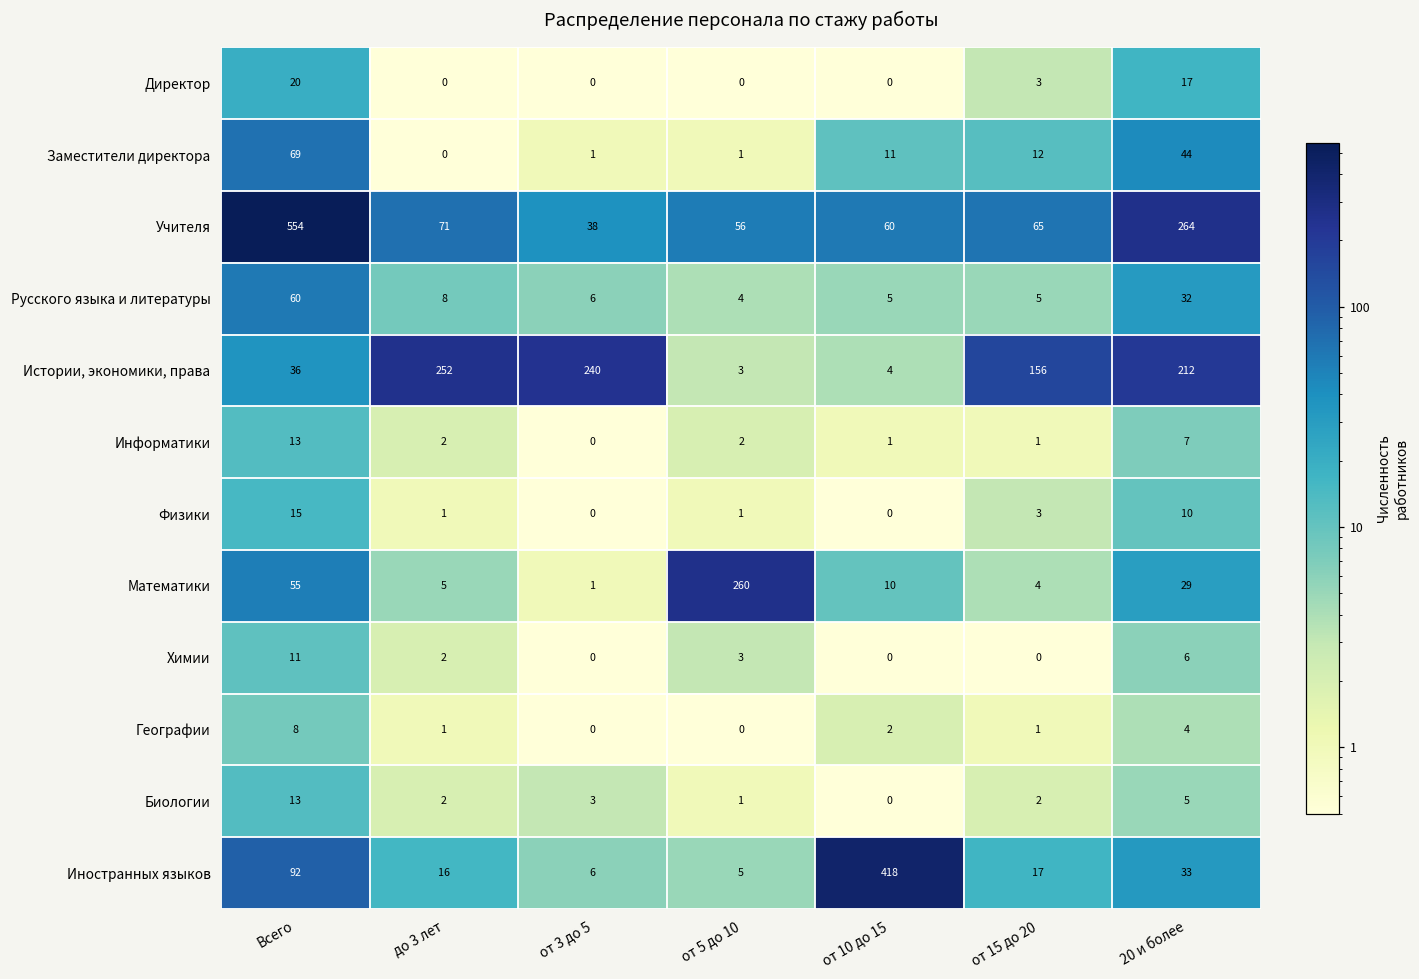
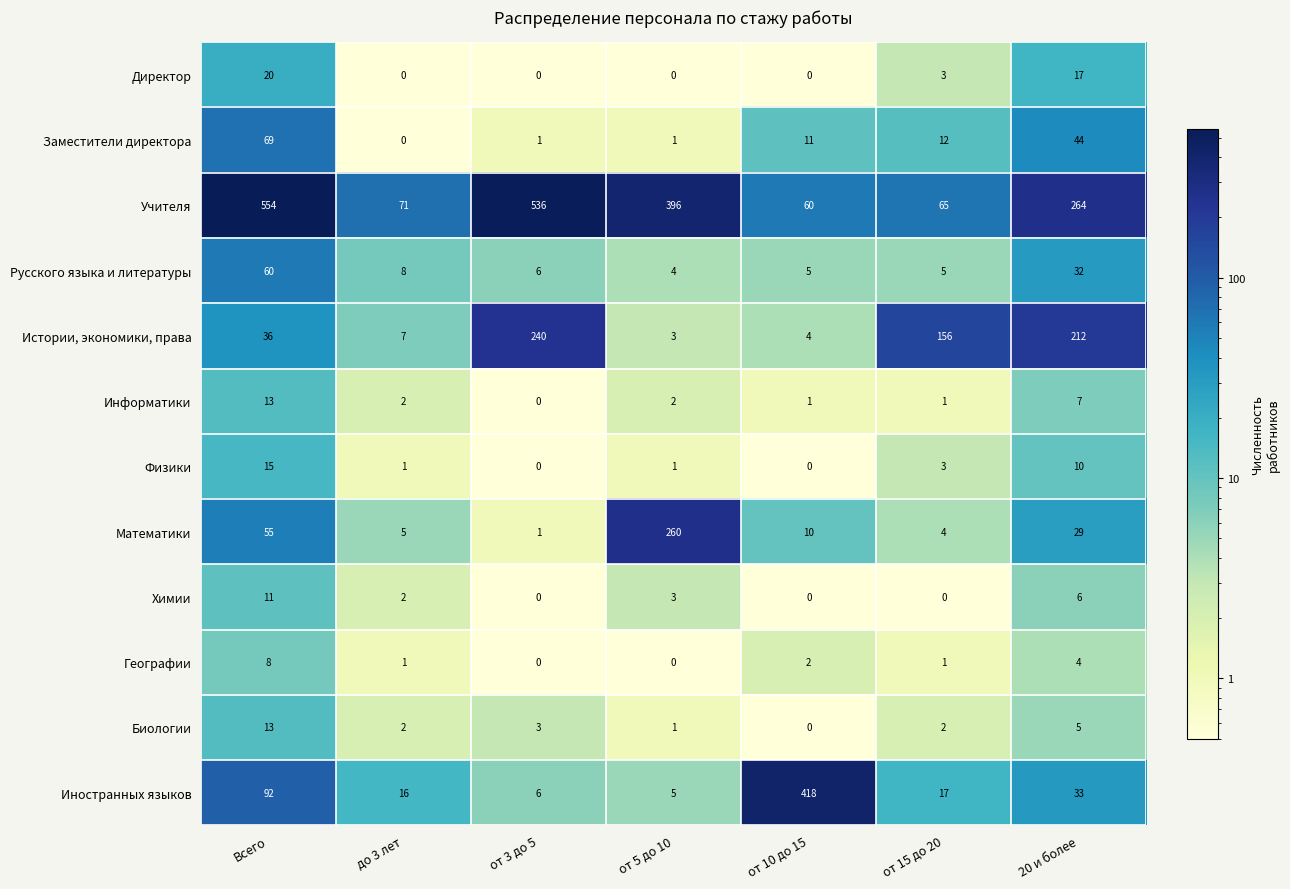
  {
    "Директор": {
      "Всего": 20,
      "до 3 лет": 0,
      "от 3 до 5": 0,
      "от 5 до 10": 0,
      "от 10 до 15": 0,
      "от 15 до 20": 3,
      "20 и более": 17
    },
    "Заместители директора": {
      "Всего": 69,
      "до 3 лет": 0,
      "от 3 до 5": 1,
      "от 5 до 10": 1,
      "от 10 до 15": 11,
      "от 15 до 20": 12,
      "20 и более": 44
    },
    "Учителя": {
      "Всего": 554,
      "до 3 лет": 71,
-     "от 3 до 5": 38,
-     "от 5 до 10": 56,
+     "от 3 до 5": 536,
+     "от 5 до 10": 396,
      "от 10 до 15": 60,
      "от 15 до 20": 65,
      "20 и более": 264
    },
    "Русского языка и литературы": {
      "Всего": 60,
      "до 3 лет": 8,
      "от 3 до 5": 6,
      "от 5 до 10": 4,
      "от 10 до 15": 5,
      "от 15 до 20": 5,
      "20 и более": 32
    },
    "Истории, экономики, права": {
      "Всего": 36,
-     "до 3 лет": 252,
+     "до 3 лет": 7,
      "от 3 до 5": 240,
      "от 5 до 10": 3,
      "от 10 до 15": 4,
      "от 15 до 20": 156,
      "20 и более": 212
    },
    "Информатики": {
      "Всего": 13,
      "до 3 лет": 2,
      "от 3 до 5": 0,
      "от 5 до 10": 2,
      "от 10 до 15": 1,
      "от 15 до 20": 1,
      "20 и более": 7
    },
    "Физики": {
      "Всего": 15,
      "до 3 лет": 1,
      "от 3 до 5": 0,
      "от 5 до 10": 1,
      "от 10 до 15": 0,
      "от 15 до 20": 3,
      "20 и более": 10
    },
    "Математики": {
      "Всего": 55,
      "до 3 лет": 5,
      "от 3 до 5": 1,
      "от 5 до 10": 260,
      "от 10 до 15": 10,
      "от 15 до 20": 4,
      "20 и более": 29
    },
    "Химии": {
      "Всего": 11,
      "до 3 лет": 2,
      "от 3 до 5": 0,
      "от 5 до 10": 3,
      "от 10 до 15": 0,
      "от 15 до 20": 0,
      "20 и более": 6
    },
    "Географии": {
      "Всего": 8,
      "до 3 лет": 1,
      "от 3 до 5": 0,
      "от 5 до 10": 0,
      "от 10 до 15": 2,
      "от 15 до 20": 1,
      "20 и более": 4
    },
    "Биологии": {
      "Всего": 13,
      "до 3 лет": 2,
      "от 3 до 5": 3,
      "от 5 до 10": 1,
      "от 10 до 15": 0,
      "от 15 до 20": 2,
      "20 и более": 5
    },
    "Иностранных языков": {
      "Всего": 92,
      "до 3 лет": 16,
      "от 3 до 5": 6,
      "от 5 до 10": 5,
      "от 10 до 15": 418,
      "от 15 до 20": 17,
      "20 и более": 33
    }
  }
